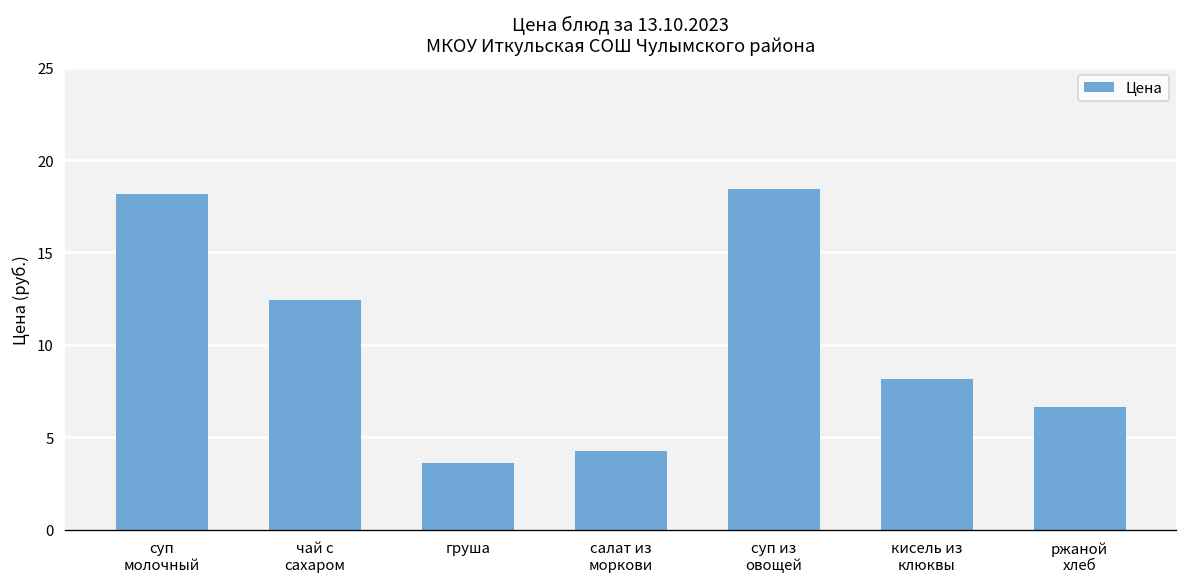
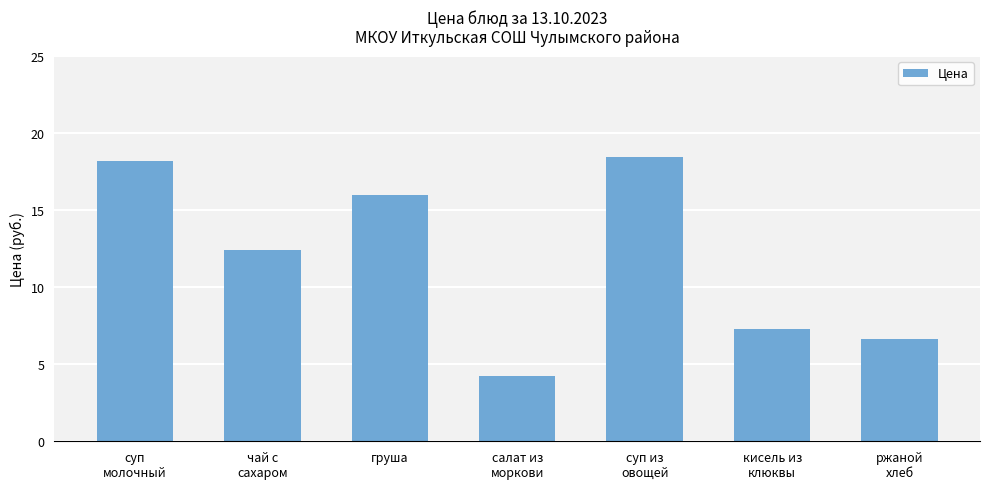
  {
    "суп молочный": 18.2,
    "чай с сахаром": 12.4,
-   "груша": 3.6,
+   "груша": 16.0,
    "салат из моркови": 4.2,
    "суп из овощей": 18.5,
-   "кисель из клюквы": 8.1,
+   "кисель из клюквы": 7.3,
    "ржаной хлеб": 6.6
  }
